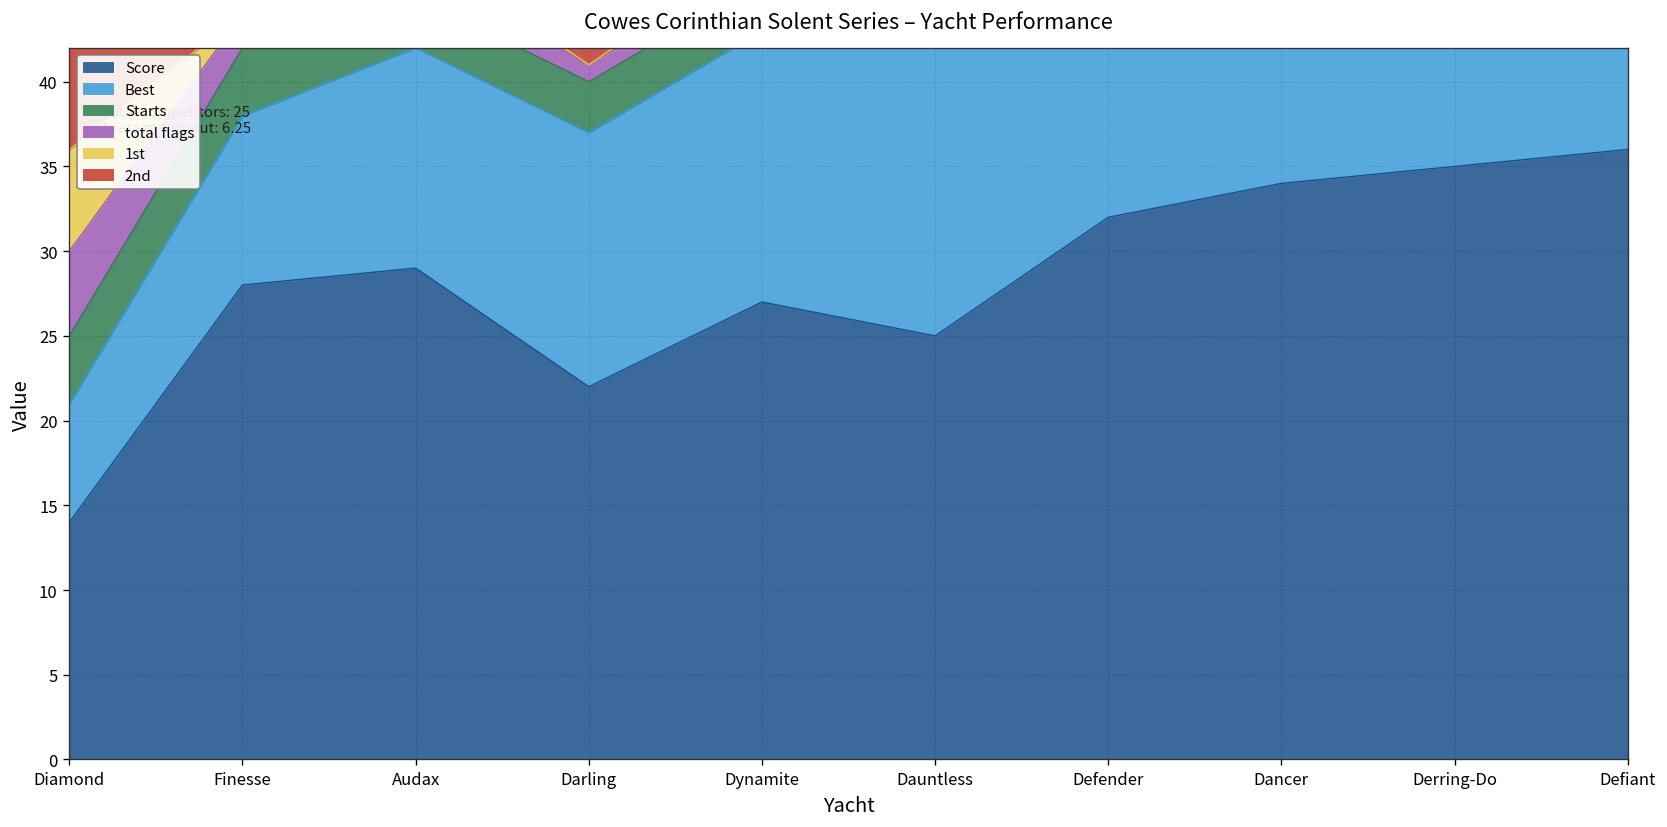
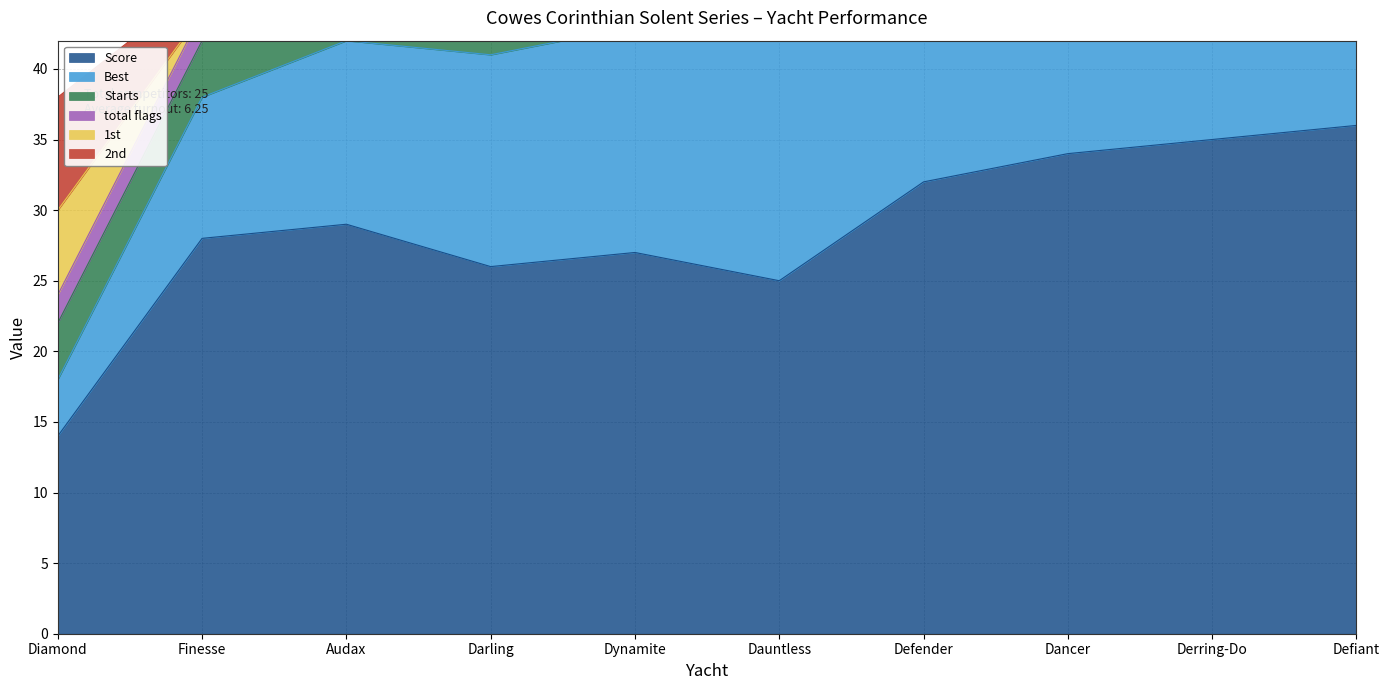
  {
    "Score": {
      "Diamond": 14,
      "Finesse": 28,
      "Audax": 29,
-     "Darling": 22,
+     "Darling": 26,
      "Dynamite": 27,
      "Dauntless": 25,
      "Defender": 32,
      "Dancer": 34,
      "Derring-Do": 35,
      "Defiant": 36
    },
    "Best": {
-     "Diamond": 7,
+     "Diamond": 4,
      "Audax": 13,
      "Darling": 15
    },
    "Starts": {
      "Diamond": 4,
      "Finesse": 4
    },
    "total flags": {
-     "Diamond": 5
+     "Diamond": 2
    },
    "1st": {
      "Diamond": 6
    }
  }
